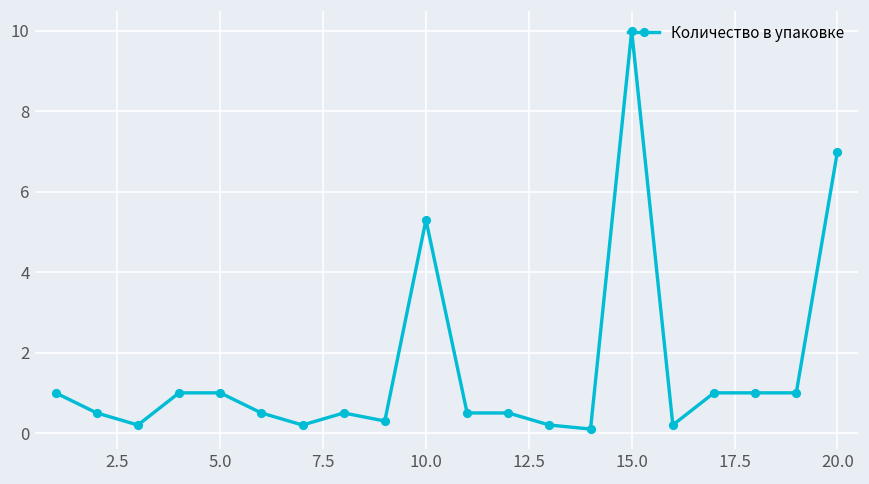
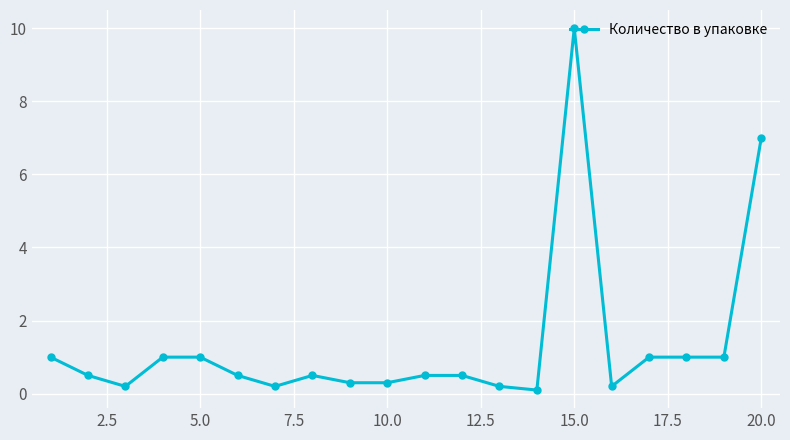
  {
    "5.0": 1.0,
-   "10.0": 5.3,
+   "10.0": 0.3,
    "15.0": 10.0,
    "20.0": 7.0
  }
